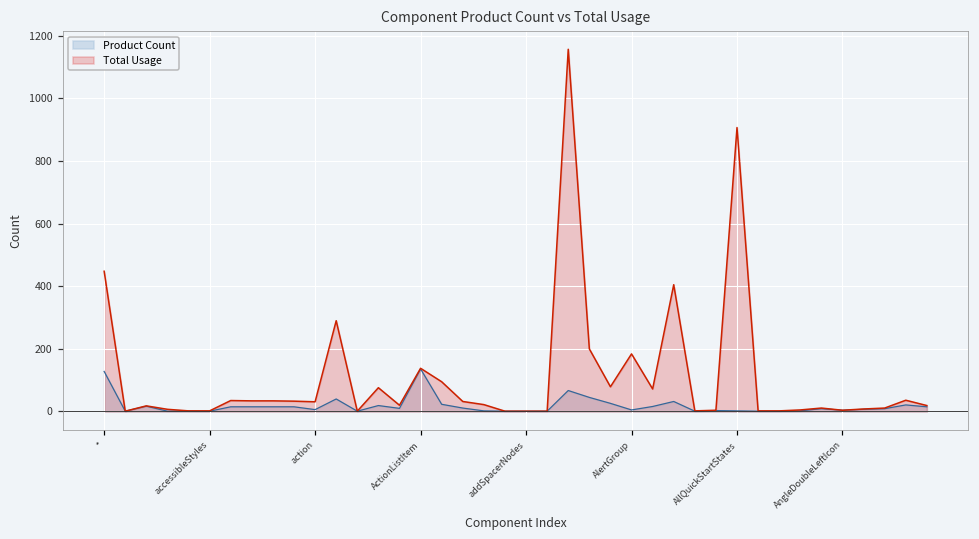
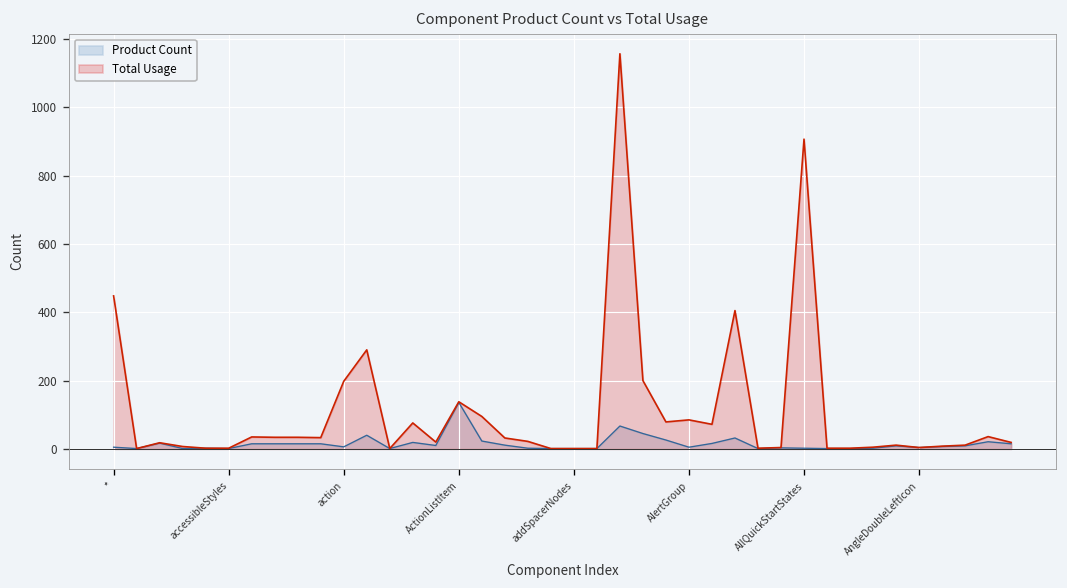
  {
    "Product Count": {
-     "*": 130,
+     "*": 10,
      "action": 10,
      "AlertGroup": 10,
      "AllQuickStartStates": 0
    },
    "Total Usage": {
      "*": 450,
-     "action": 30,
-     "AlertGroup": 180,
+     "action": 200,
+     "AlertGroup": 90,
      "AllQuickStartStates": 910
    }
  }
